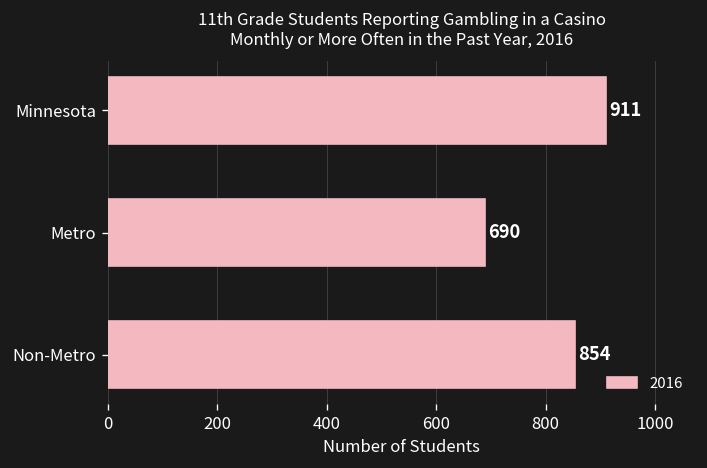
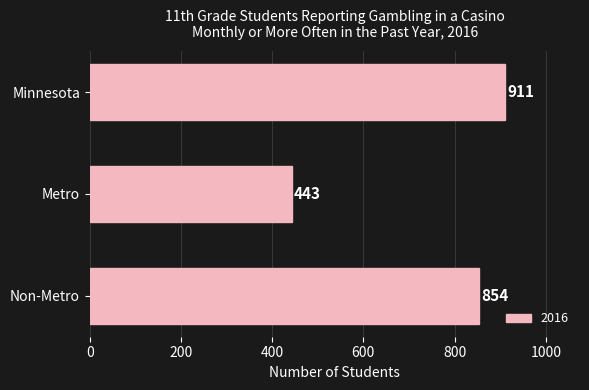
  {
    "Minnesota": 911,
-   "Metro": 690,
+   "Metro": 443,
    "Non-Metro": 854
  }
